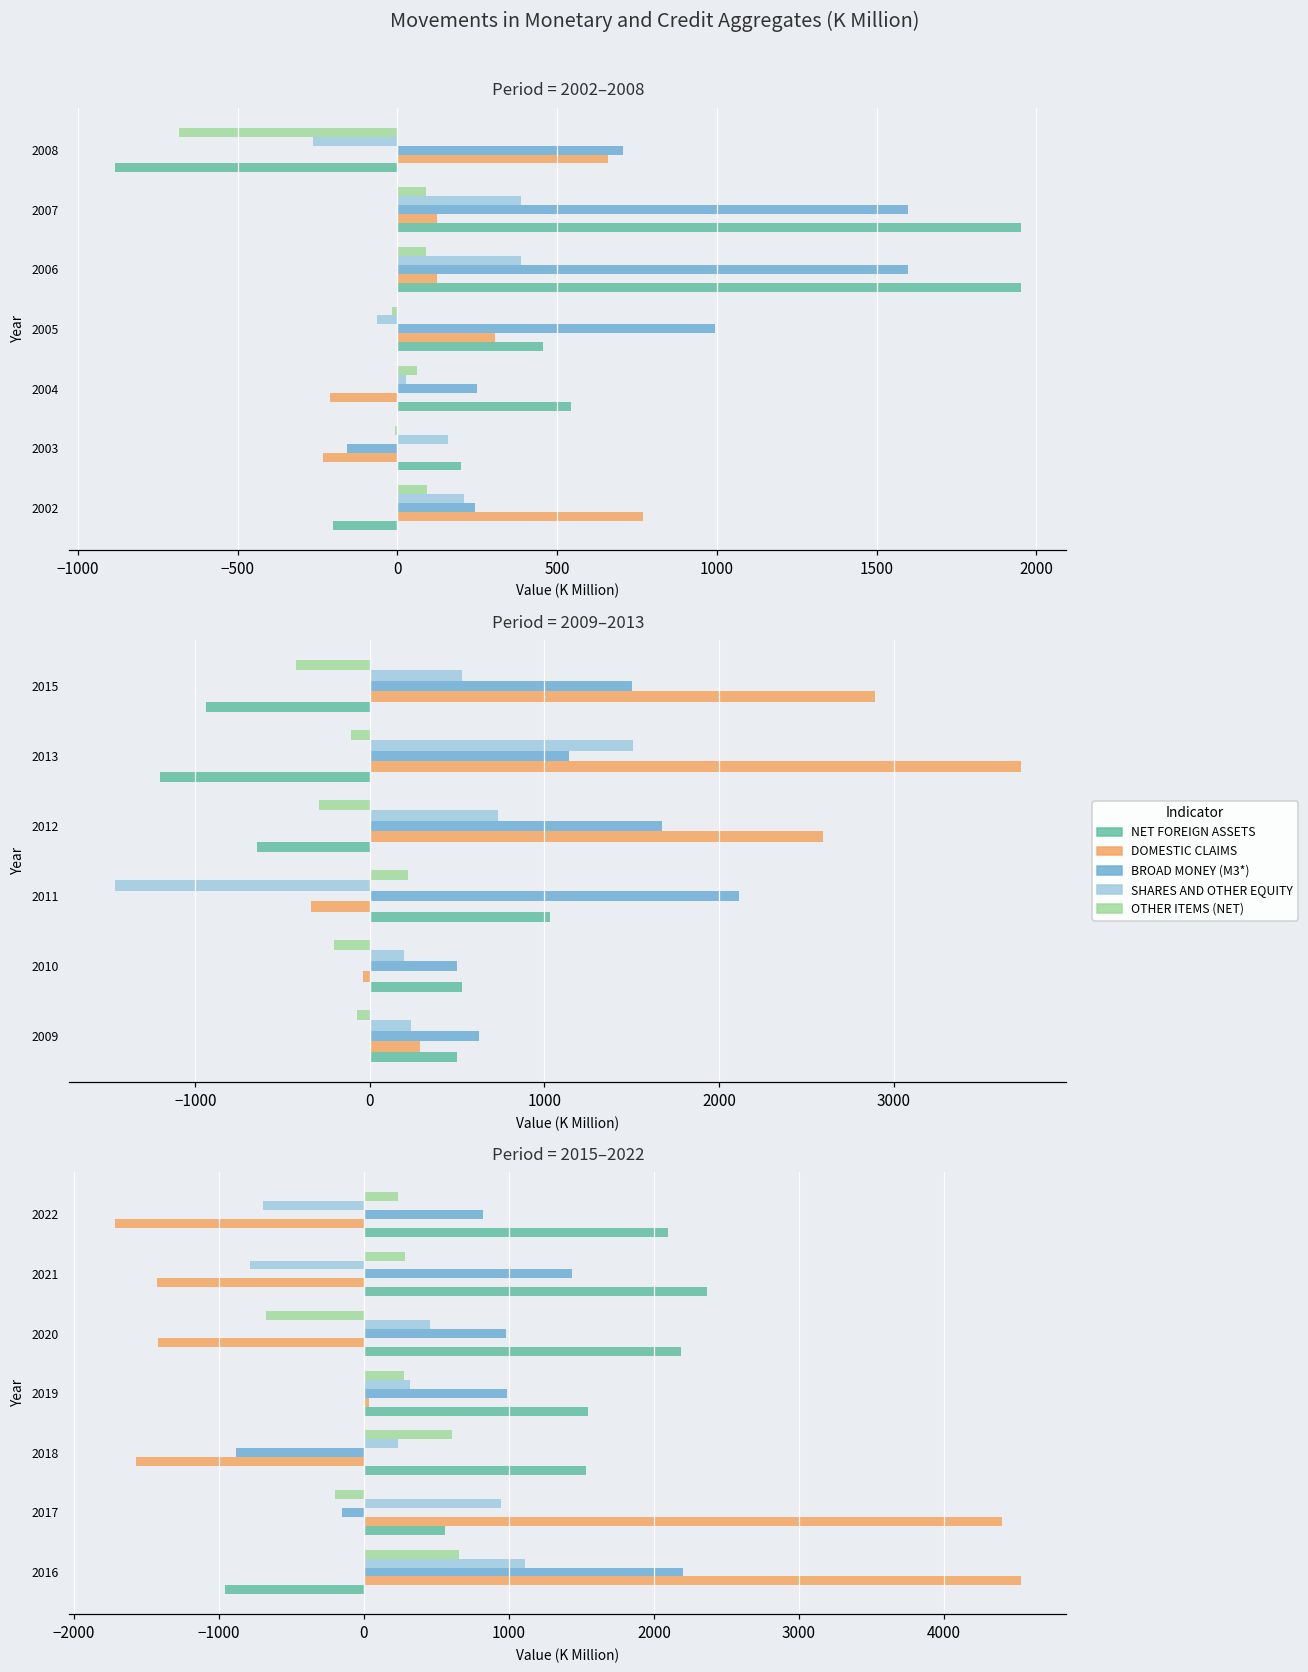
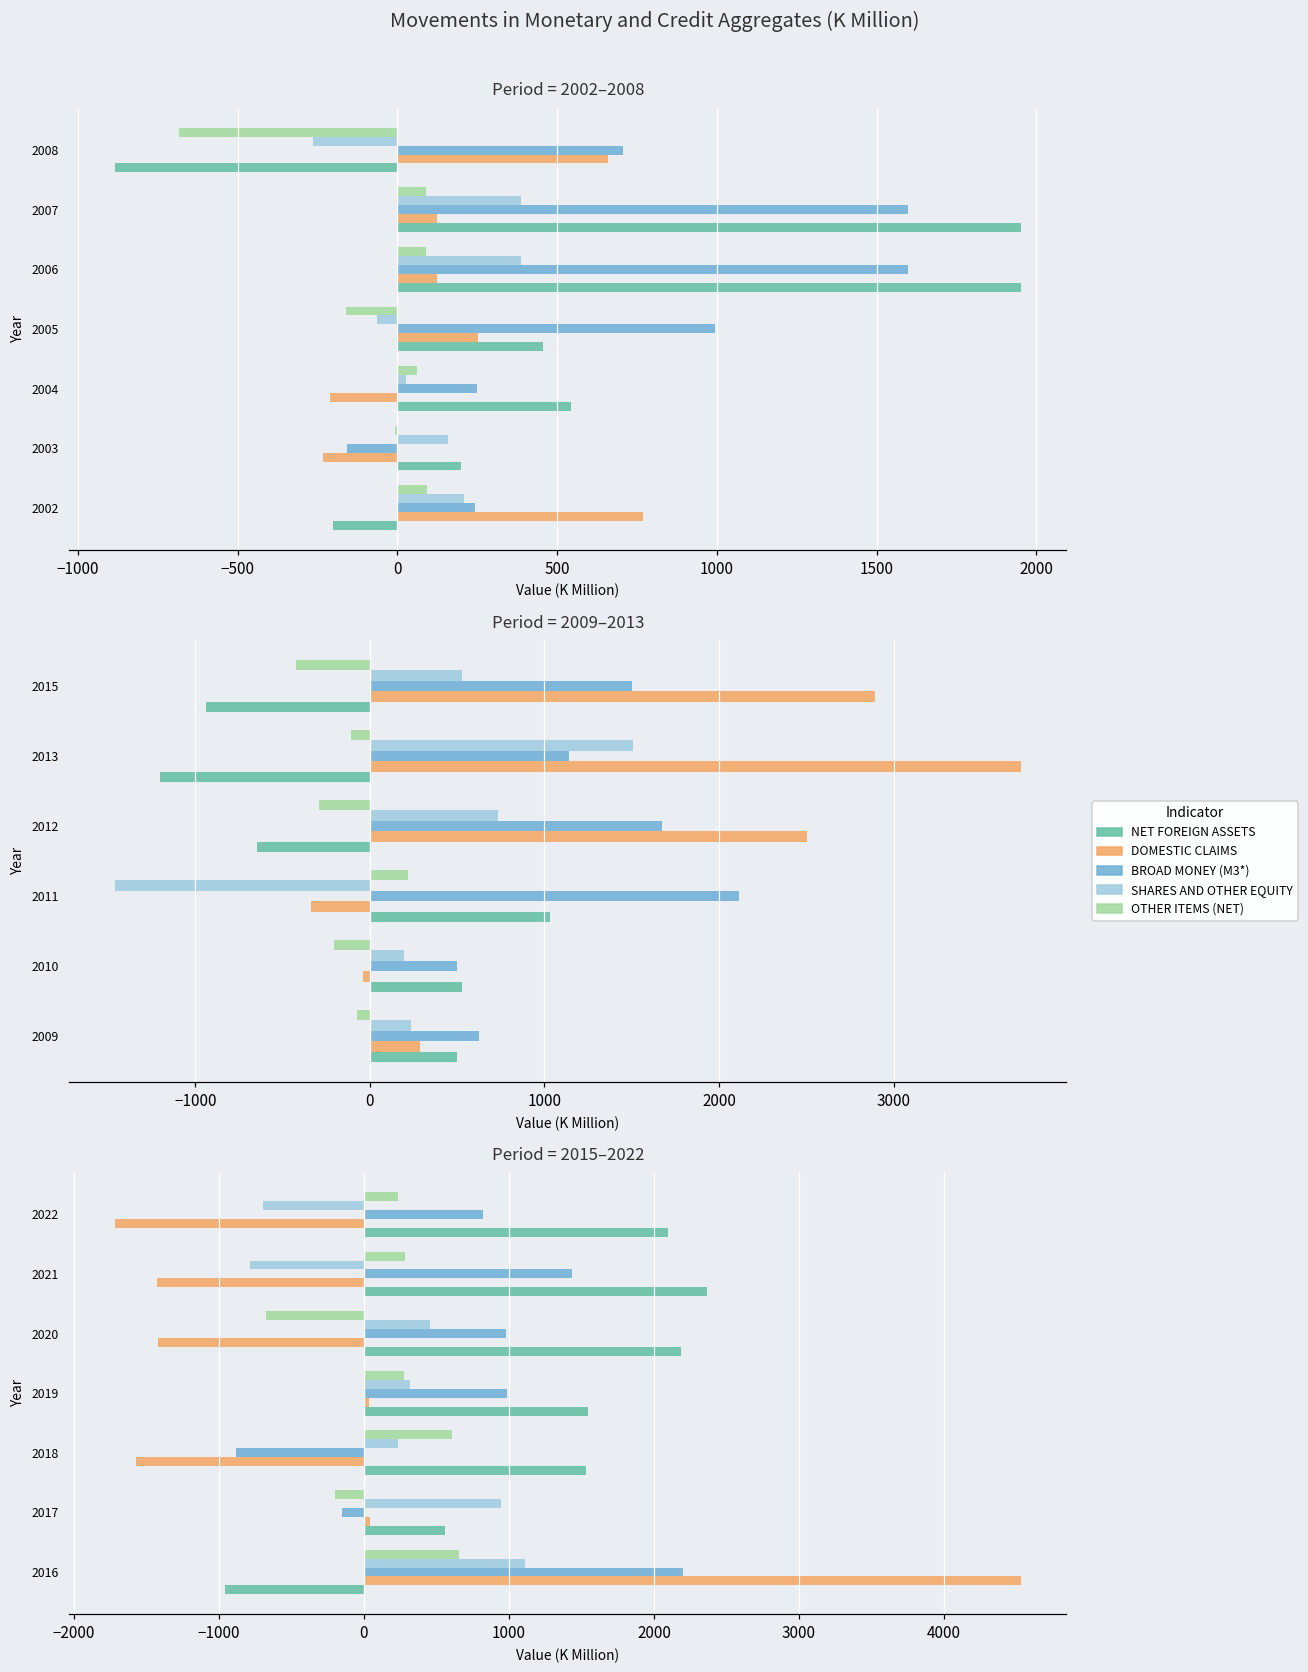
  {
    "Period = 2002–2008": {
      "DOMESTIC CLAIMS": {
        "2008": 660,
        "2007": 120,
        "2006": 120,
-       "2005": 310,
+       "2005": 250,
        "2004": -210,
        "2003": -230,
        "2002": 770
      },
      "OTHER ITEMS (NET)": {
        "2008": -680,
        "2007": 90,
        "2006": 90,
-       "2005": -20,
+       "2005": -160,
        "2004": 60,
        "2002": 90
      }
    },
    "Period = 2009–2013": {
      "DOMESTIC CLAIMS": {
        "2015": 2900,
        "2013": 3730,
-       "2012": 2590,
+       "2012": 2500,
        "2011": -340,
        "2010": -40,
        "2009": 290
      },
      "OTHER ITEMS (NET)": {
        "2015": -420,
        "2013": -110,
        "2012": -290,
        "2011": 220,
        "2010": -200,
        "2009": -70
      }
    },
    "Period = 2015–2022": {
      "DOMESTIC CLAIMS": {
        "2022": -1720,
        "2021": -1420,
        "2020": -1420,
        "2019": 40,
        "2018": -1570,
-       "2017": 4400,
+       "2017": 50,
        "2016": 4530
      },
      "OTHER ITEMS (NET)": {
        "2022": 240,
        "2021": 280,
        "2020": -670,
        "2019": 280,
        "2018": 610,
        "2017": -200,
        "2016": 650
      }
    }
  }
